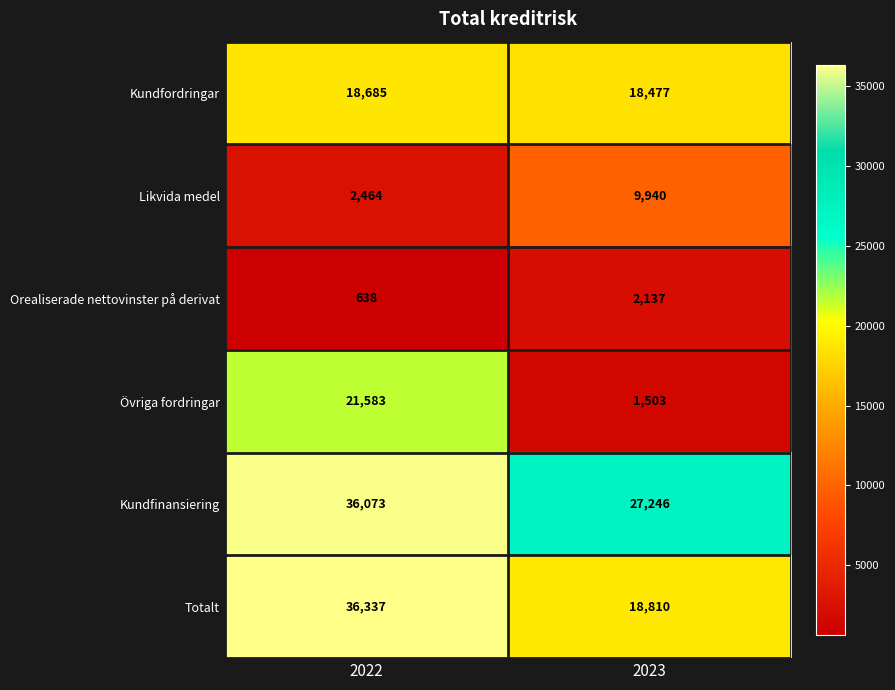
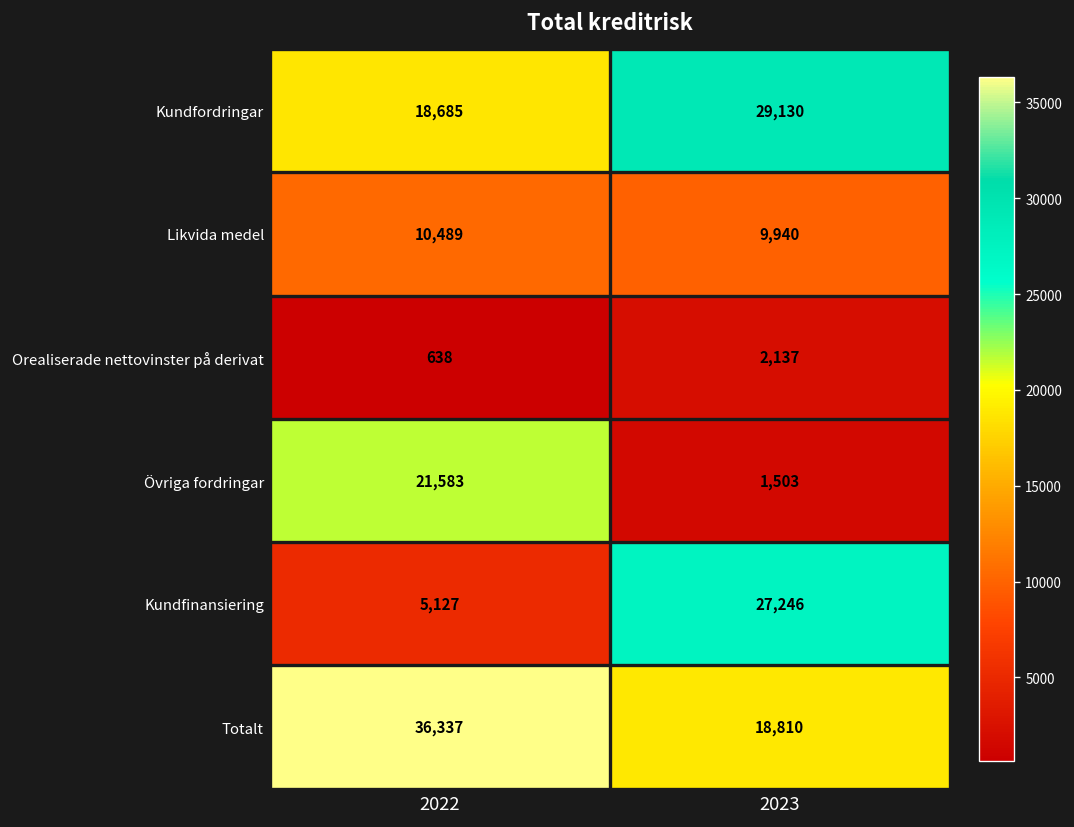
  {
    "Kundfordringar": {
      "2022": "18,685",
-     "2023": "18,477"
+     "2023": "29,130"
    },
    "Likvida medel": {
-     "2022": "2,464",
+     "2022": "10,489",
      "2023": "9,940"
    },
    "Orealiserade nettovinster på derivat": {
      "2022": "638",
      "2023": "2,137"
    },
    "Övriga fordringar": {
      "2022": "21,583",
      "2023": "1,503"
    },
    "Kundfinansiering": {
-     "2022": "36,073",
+     "2022": "5,127",
      "2023": "27,246"
    },
    "Totalt": {
      "2022": "36,337",
      "2023": "18,810"
    }
  }
